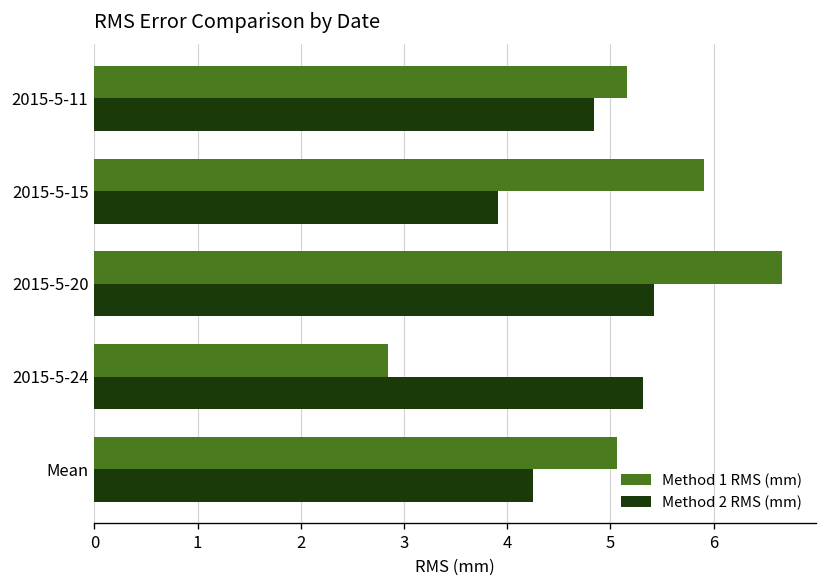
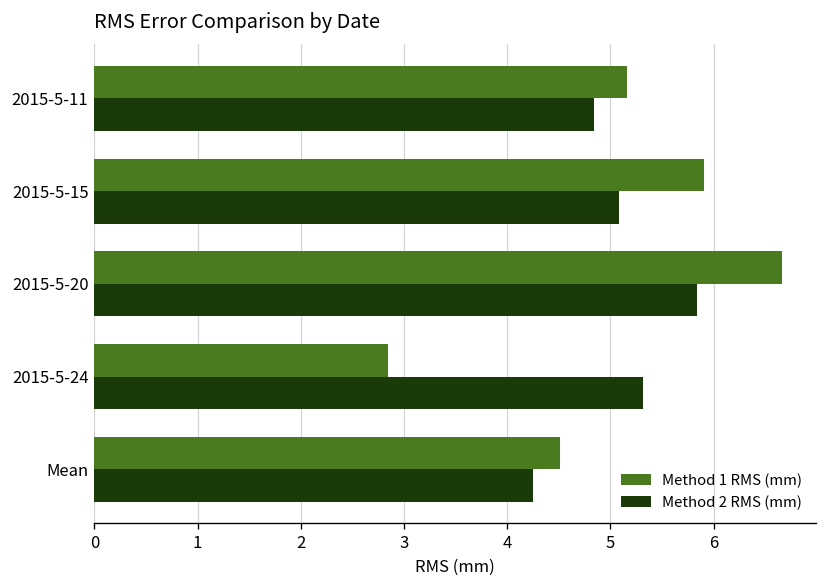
  {
    "Method 1 RMS (mm)": {
      "2015-5-11": 5.2,
      "2015-5-15": 5.9,
      "2015-5-20": 6.7,
      "2015-5-24": 2.9,
-     "Mean": 5.1
+     "Mean": 4.5
    },
    "Method 2 RMS (mm)": {
      "2015-5-11": 4.8,
-     "2015-5-15": 3.9,
-     "2015-5-20": 5.4,
+     "2015-5-15": 5.1,
+     "2015-5-20": 5.8,
      "2015-5-24": 5.3,
      "Mean": 4.3
    }
  }
